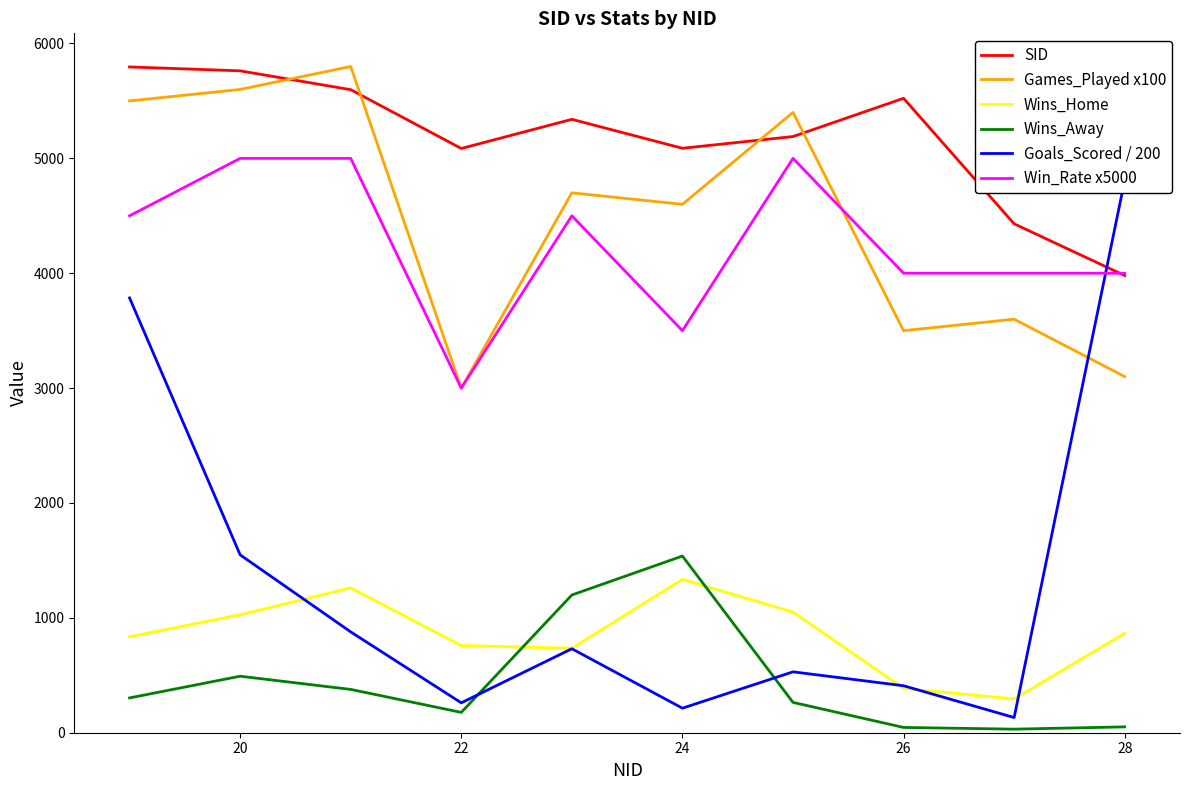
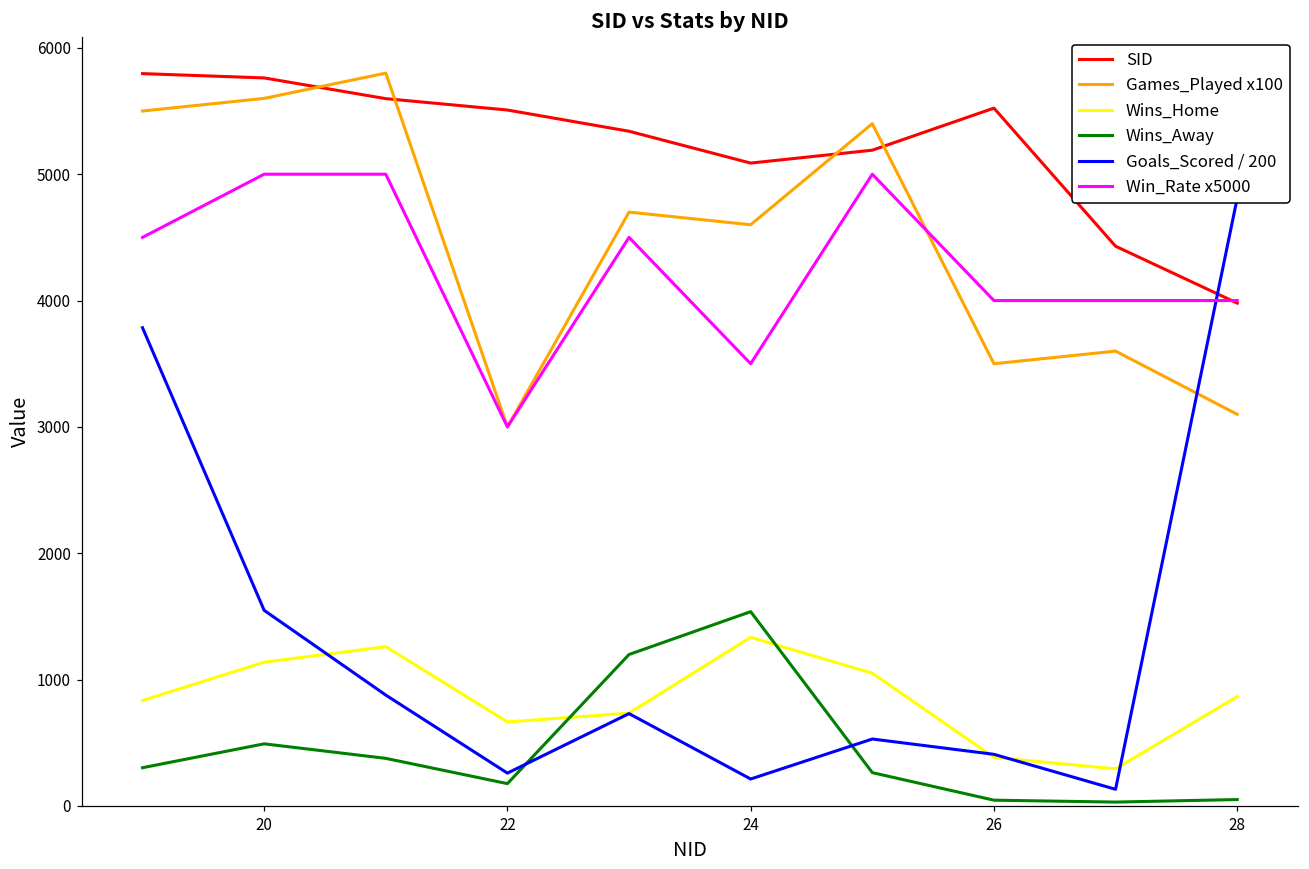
  {
    "SID": {
      "20": 5760,
-     "22": 5090,
+     "22": 5510,
      "24": 5090,
      "26": 5520
    },
    "Games_Played x100": {
      "20": 5600,
      "24": 4600,
      "26": 3500,
      "28": 3100
    },
    "Wins_Home": {
-     "20": 1030,
-     "22": 760,
+     "20": 1140,
+     "22": 670,
      "24": 1340,
      "26": 390,
      "28": 870
    },
    "Wins_Away": {
      "20": 490,
      "22": 180,
      "24": 1540,
      "26": 50,
      "28": 50
    },
    "Goals_Scored / 200": {
      "20": 1550,
      "22": 260,
      "24": 210,
      "26": 410
    },
    "Win_Rate x5000": {
      "20": 5000,
      "24": 3500,
      "26": 4000
    }
  }
